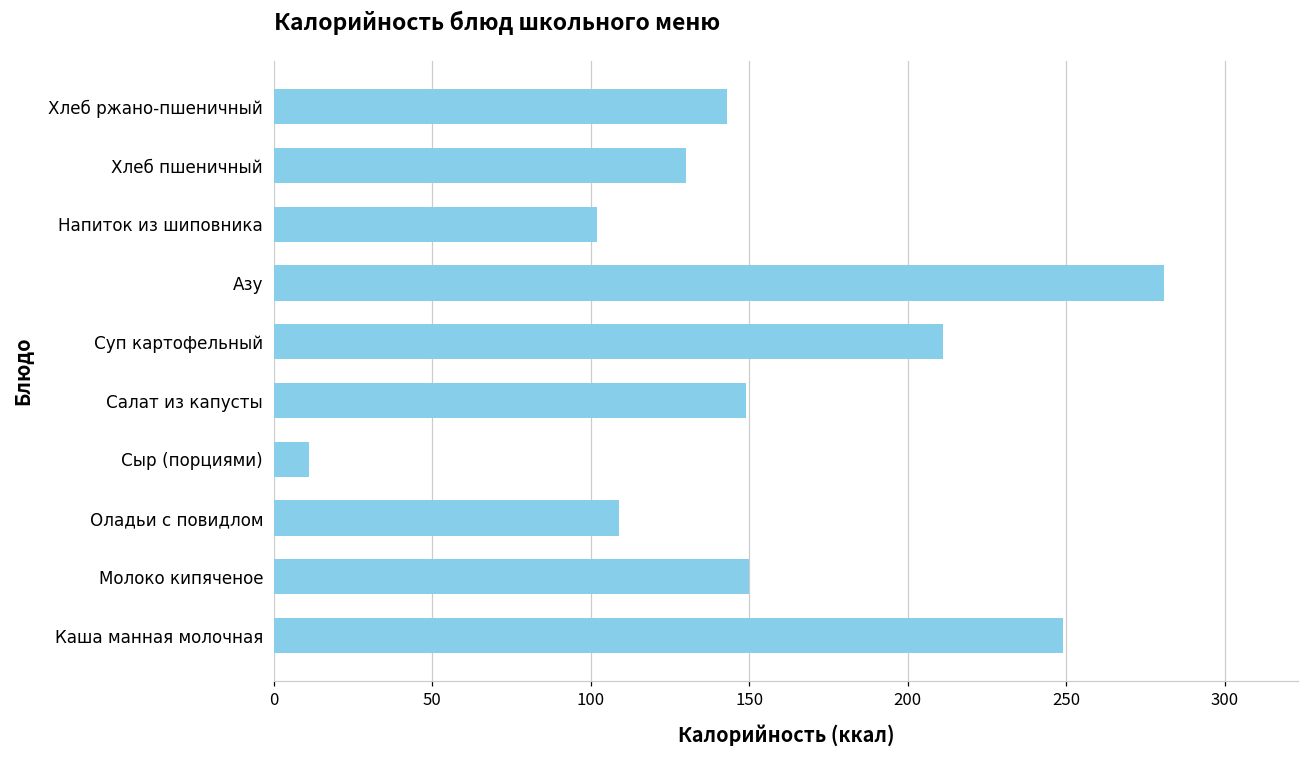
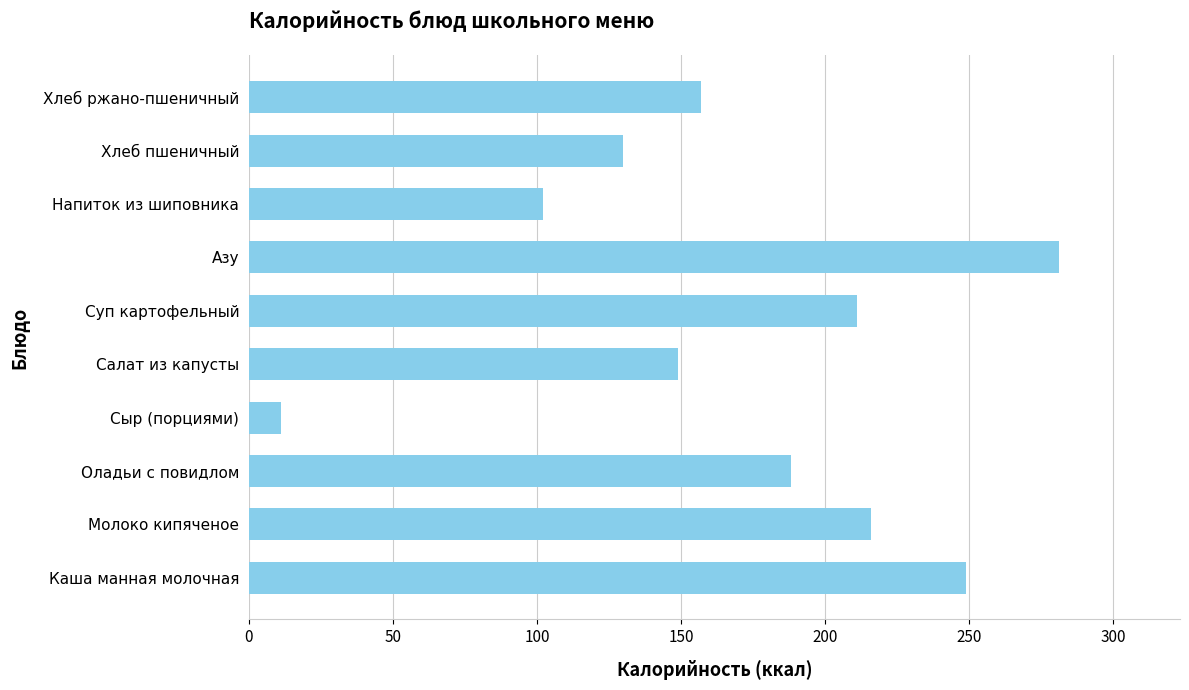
  {
-   "Хлеб ржано-пшеничный": 143,
+   "Хлеб ржано-пшеничный": 157,
    "Хлеб пшеничный": 130,
    "Напиток из шиповника": 102,
    "Азу": 281,
    "Суп картофельный": 211,
    "Салат из капусты": 149,
    "Сыр (порциями)": 11,
-   "Оладьи с повидлом": 109,
-   "Молоко кипяченое": 150,
+   "Оладьи с повидлом": 188,
+   "Молоко кипяченое": 216,
    "Каша манная молочная": 249
  }
